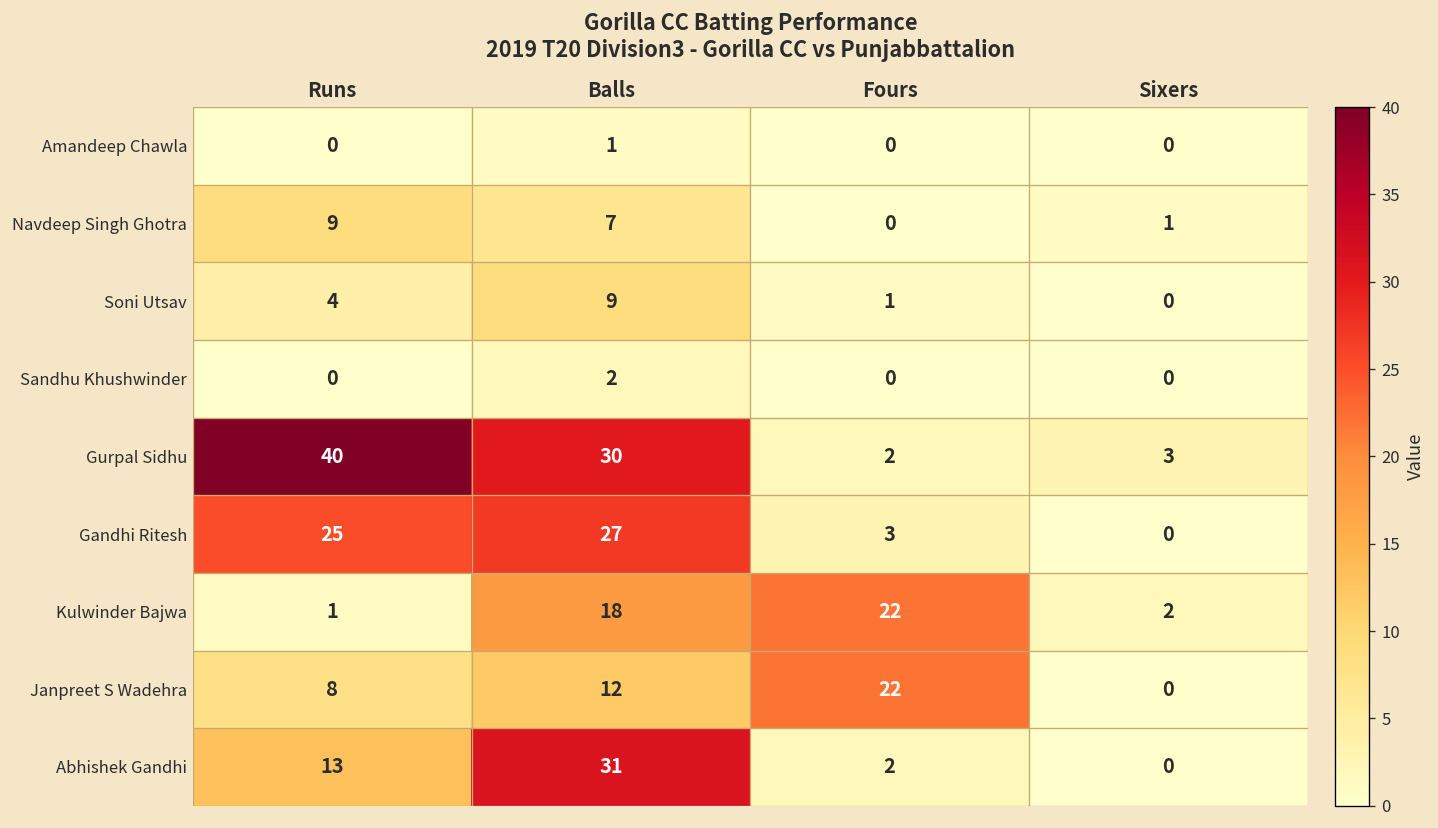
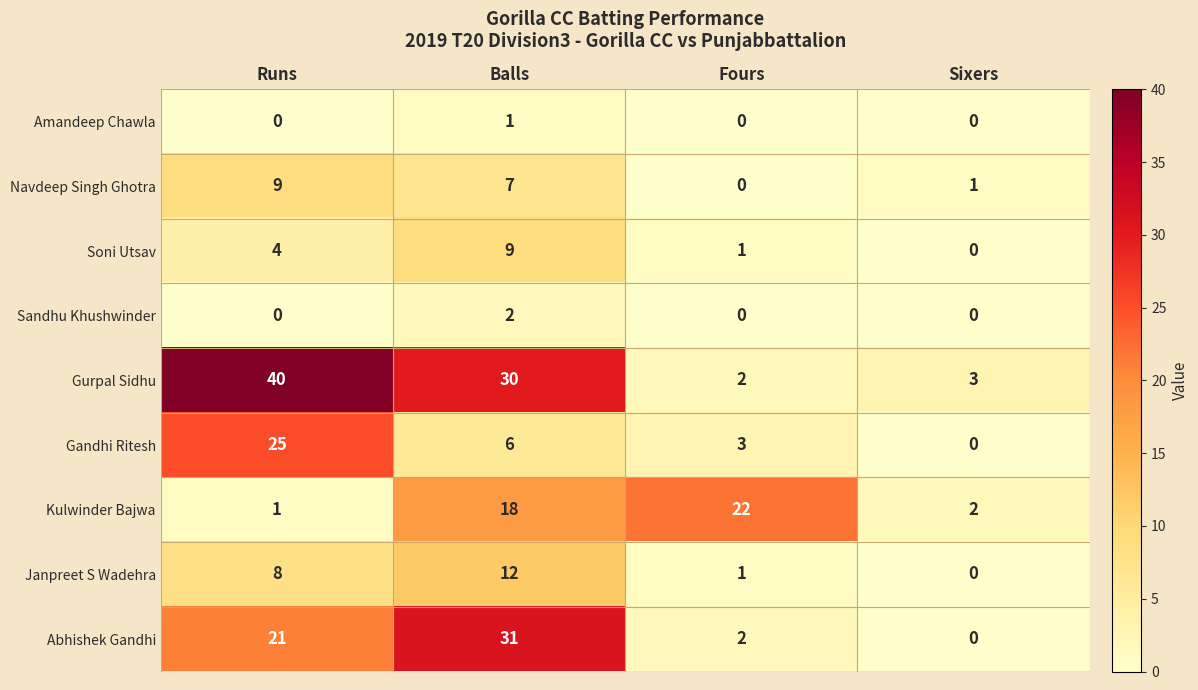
  {
    "Amandeep Chawla": {
      "Runs": 0,
      "Balls": 1,
      "Fours": 0,
      "Sixers": 0
    },
    "Navdeep Singh Ghotra": {
      "Runs": 9,
      "Balls": 7,
      "Fours": 0,
      "Sixers": 1
    },
    "Soni Utsav": {
      "Runs": 4,
      "Balls": 9,
      "Fours": 1,
      "Sixers": 0
    },
    "Sandhu Khushwinder": {
      "Runs": 0,
      "Balls": 2,
      "Fours": 0,
      "Sixers": 0
    },
    "Gurpal Sidhu": {
      "Runs": 40,
      "Balls": 30,
      "Fours": 2,
      "Sixers": 3
    },
    "Gandhi Ritesh": {
      "Runs": 25,
-     "Balls": 27,
+     "Balls": 6,
      "Fours": 3,
      "Sixers": 0
    },
    "Kulwinder Bajwa": {
      "Runs": 1,
      "Balls": 18,
      "Fours": 22,
      "Sixers": 2
    },
    "Janpreet S Wadehra": {
      "Runs": 8,
      "Balls": 12,
-     "Fours": 22,
+     "Fours": 1,
      "Sixers": 0
    },
    "Abhishek Gandhi": {
-     "Runs": 13,
+     "Runs": 21,
      "Balls": 31,
      "Fours": 2,
      "Sixers": 0
    }
  }
